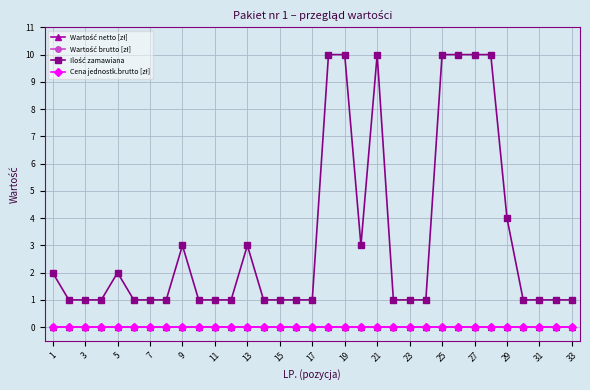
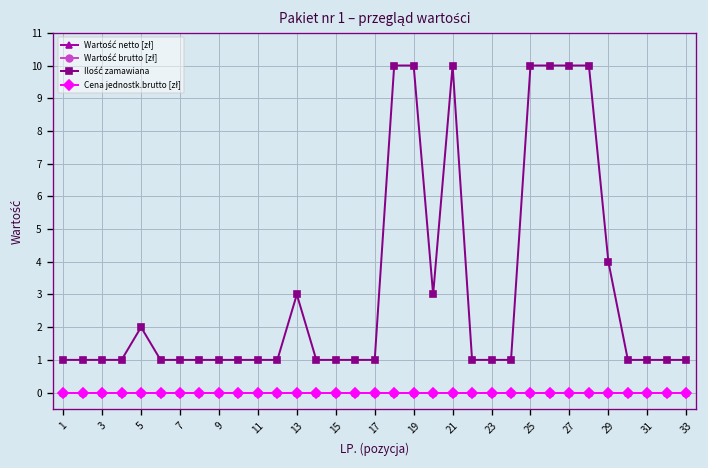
  {
    "Cena jednostk.brutto [zł]": {
      "1": 0,
      "3": 0,
      "5": 0,
      "7": 0,
      "9": 0,
      "11": 0,
      "13": 0,
      "15": 0,
      "17": 0,
      "19": 0,
      "21": 0,
      "23": 0,
      "25": 0,
      "27": 0,
      "29": 0,
      "31": 0,
      "33": 0
    },
    "Ilość zamawiana": {
-     "1": 2,
+     "1": 1,
      "3": 1,
      "5": 2,
      "7": 1,
-     "9": 3,
+     "9": 1,
      "11": 1,
      "13": 3,
      "15": 1,
      "17": 1,
      "19": 10,
      "21": 10,
      "23": 1,
      "25": 10,
      "27": 10,
      "29": 4,
      "31": 1,
      "33": 1
    }
  }
